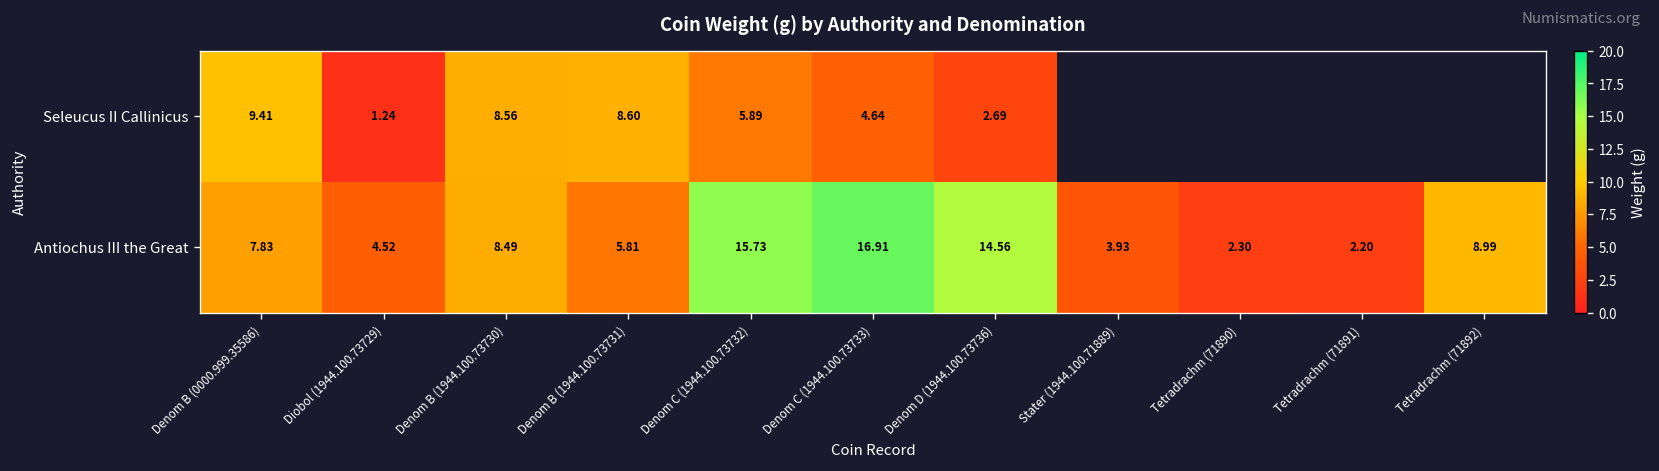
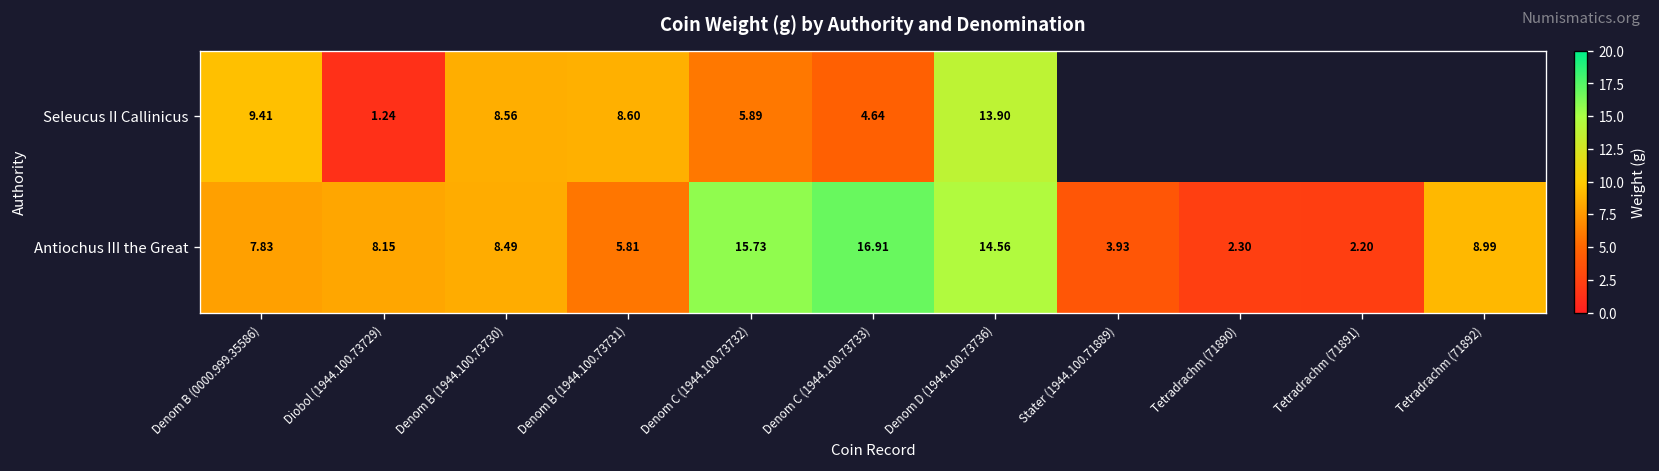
  {
    "Seleucus II Callinicus": {
      "Denom B (0000.999.35586)": 9.41,
      "Diobol (1944.100.73729)": 1.24,
      "Denom B (1944.100.73730)": 8.56,
      "Denom B (1944.100.73731)": 8.60,
      "Denom C (1944.100.73732)": 5.89,
      "Denom C (1944.100.73733)": 4.64,
-     "Denom D (1944.100.73736)": 2.69
+     "Denom D (1944.100.73736)": 13.90
    },
    "Antiochus III the Great": {
      "Denom B (0000.999.35586)": 7.83,
-     "Diobol (1944.100.73729)": 4.52,
+     "Diobol (1944.100.73729)": 8.15,
      "Denom B (1944.100.73730)": 8.49,
      "Denom B (1944.100.73731)": 5.81,
      "Denom C (1944.100.73732)": 15.73,
      "Denom C (1944.100.73733)": 16.91,
      "Denom D (1944.100.73736)": 14.56,
      "Stater (1944.100.71889)": 3.93,
      "Tetradrachm (71890)": 2.30,
      "Tetradrachm (71891)": 2.20,
      "Tetradrachm (71892)": 8.99
    }
  }
